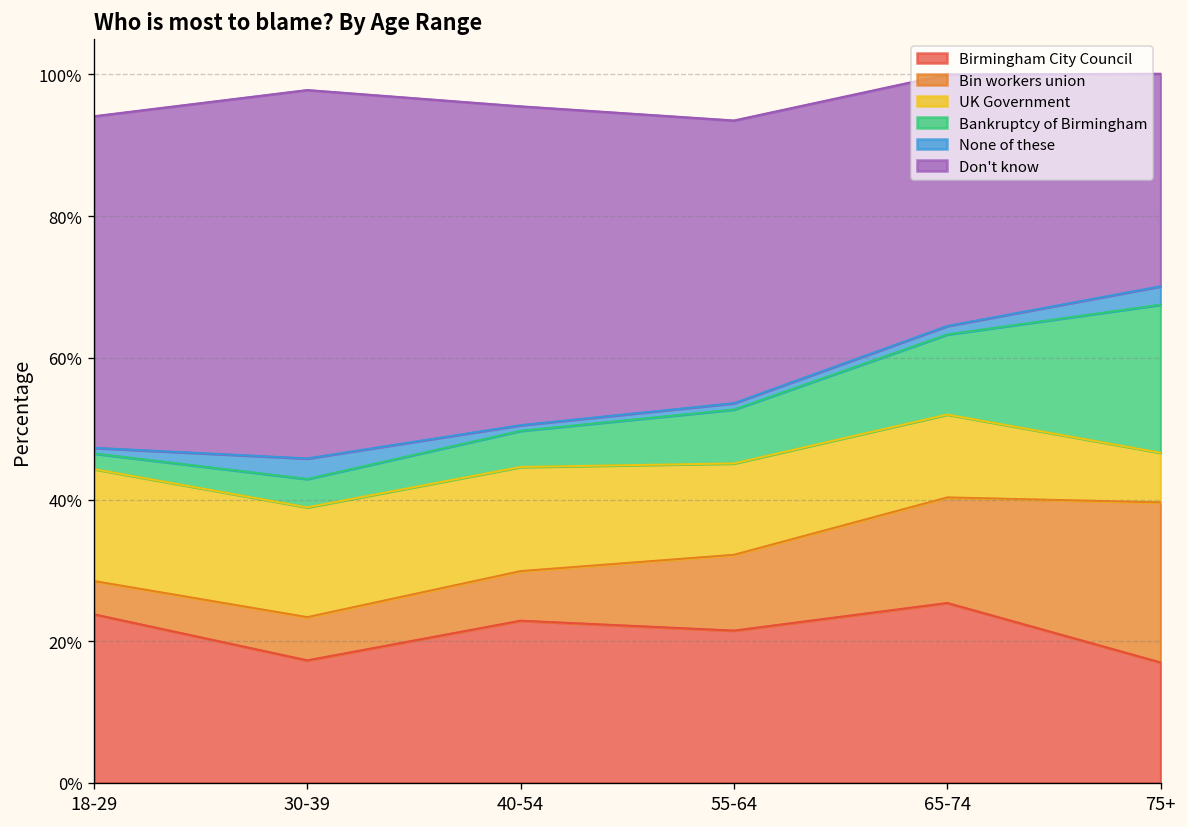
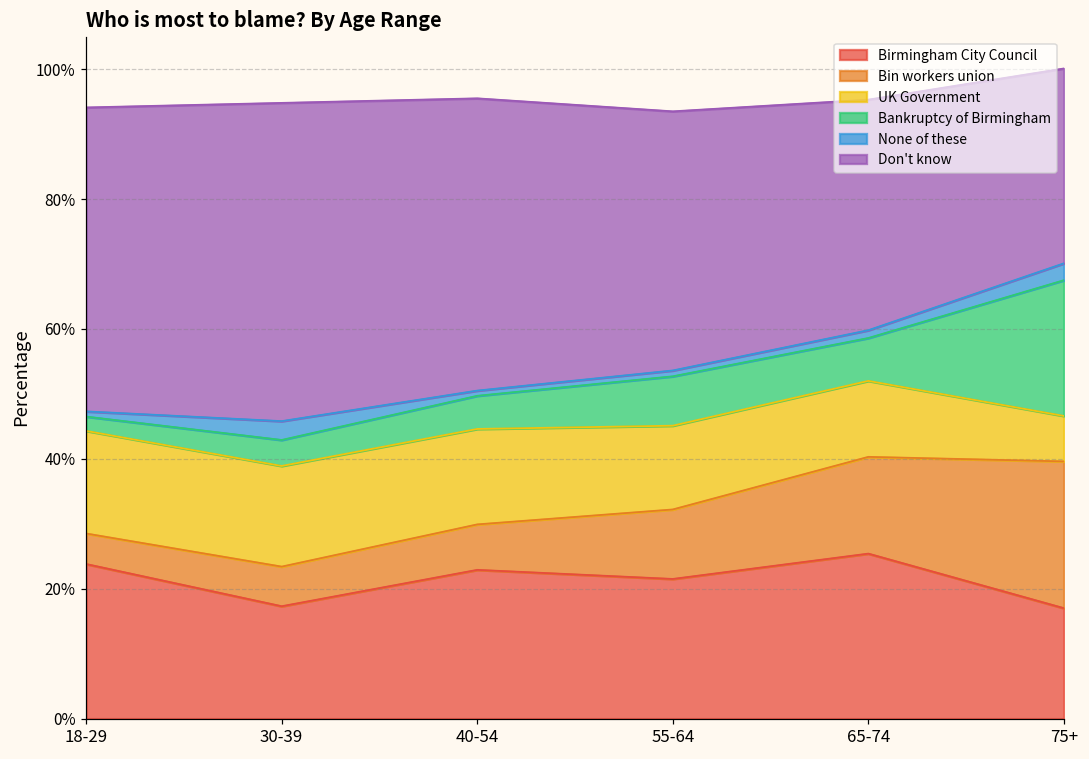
  {
    "UK Government": {
      "18-29": "16%",
      "30-39": "16%",
      "40-54": "15%",
      "55-64": "13%",
      "65-74": "12%",
      "75+": "7%"
    },
    "Bankruptcy of Birmingham": {
      "18-29": "2%",
      "30-39": "4%",
      "40-54": "5%",
      "55-64": "8%",
-     "65-74": "11%",
+     "65-74": "7%",
      "75+": "21%"
    },
    "None of these": {
      "18-29": "1%",
      "30-39": "3%",
      "40-54": "1%",
      "55-64": "1%",
      "65-74": "1%",
      "75+": "3%"
    },
    "Don't know": {
      "18-29": "47%",
-     "30-39": "52%",
+     "30-39": "49%",
      "40-54": "45%",
      "55-64": "40%",
      "75+": "30%"
    }
  }
